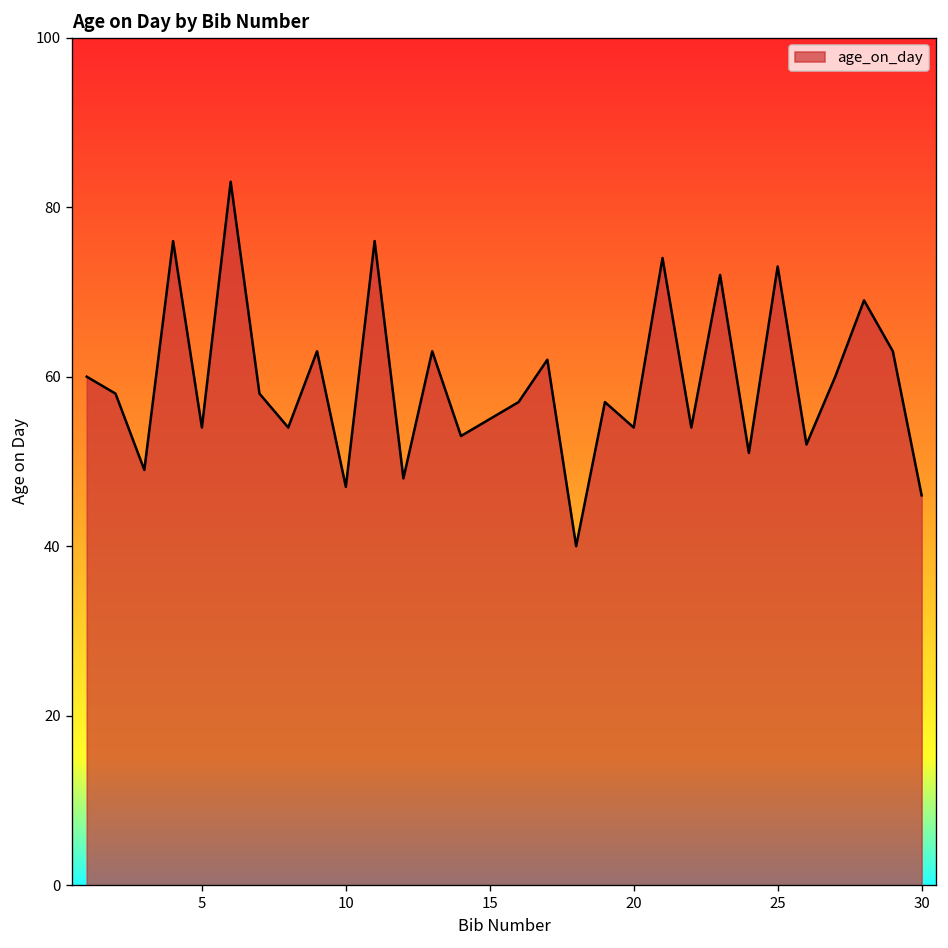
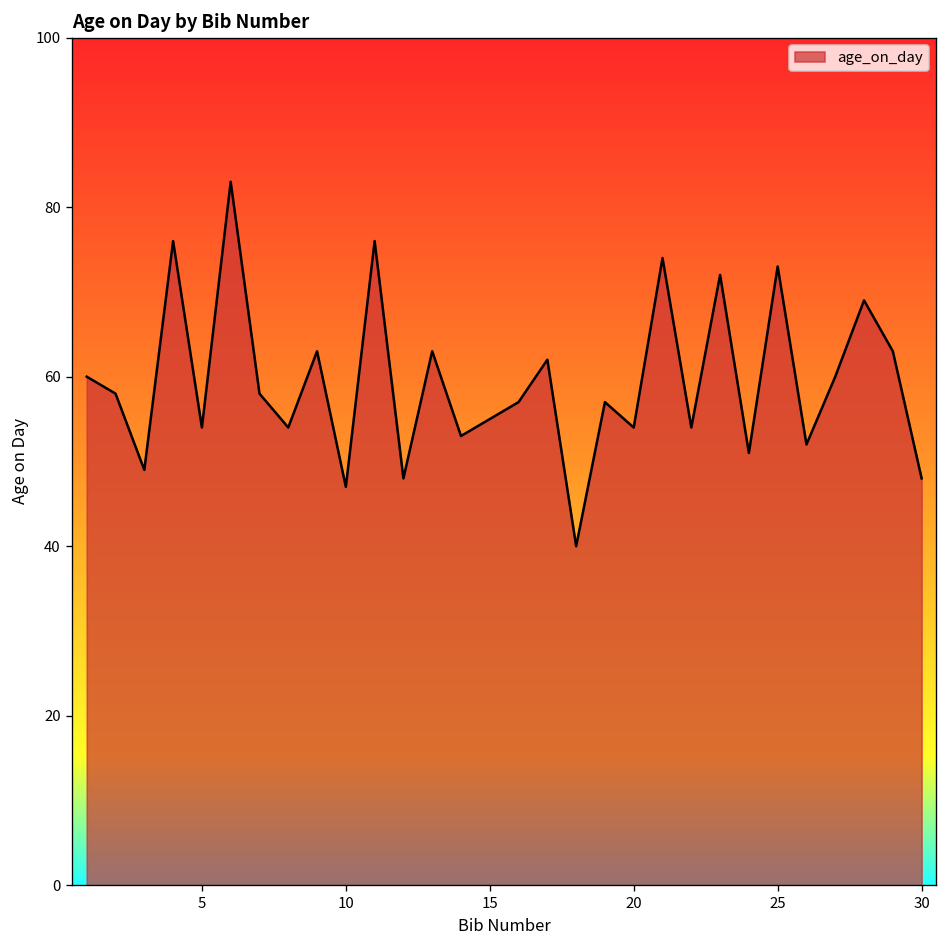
  {
    "5": 54,
    "10": 47,
    "15": 55,
    "20": 54,
    "25": 73,
-   "30": 46
+   "30": 48
  }
